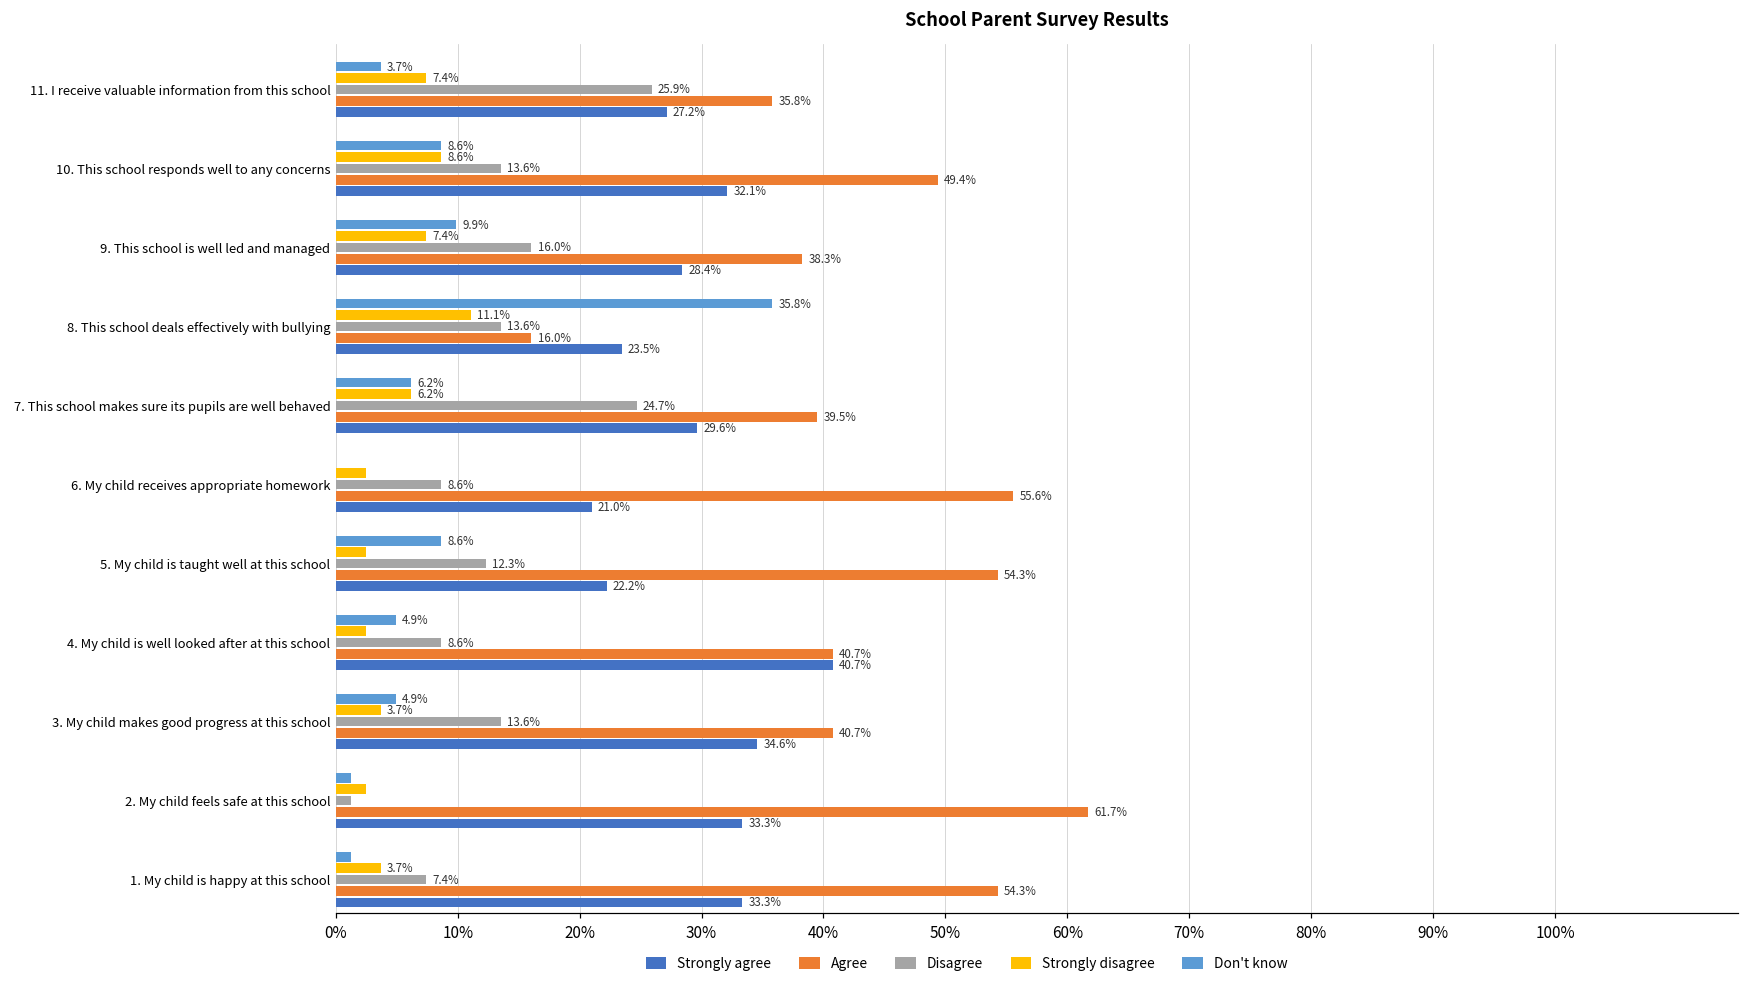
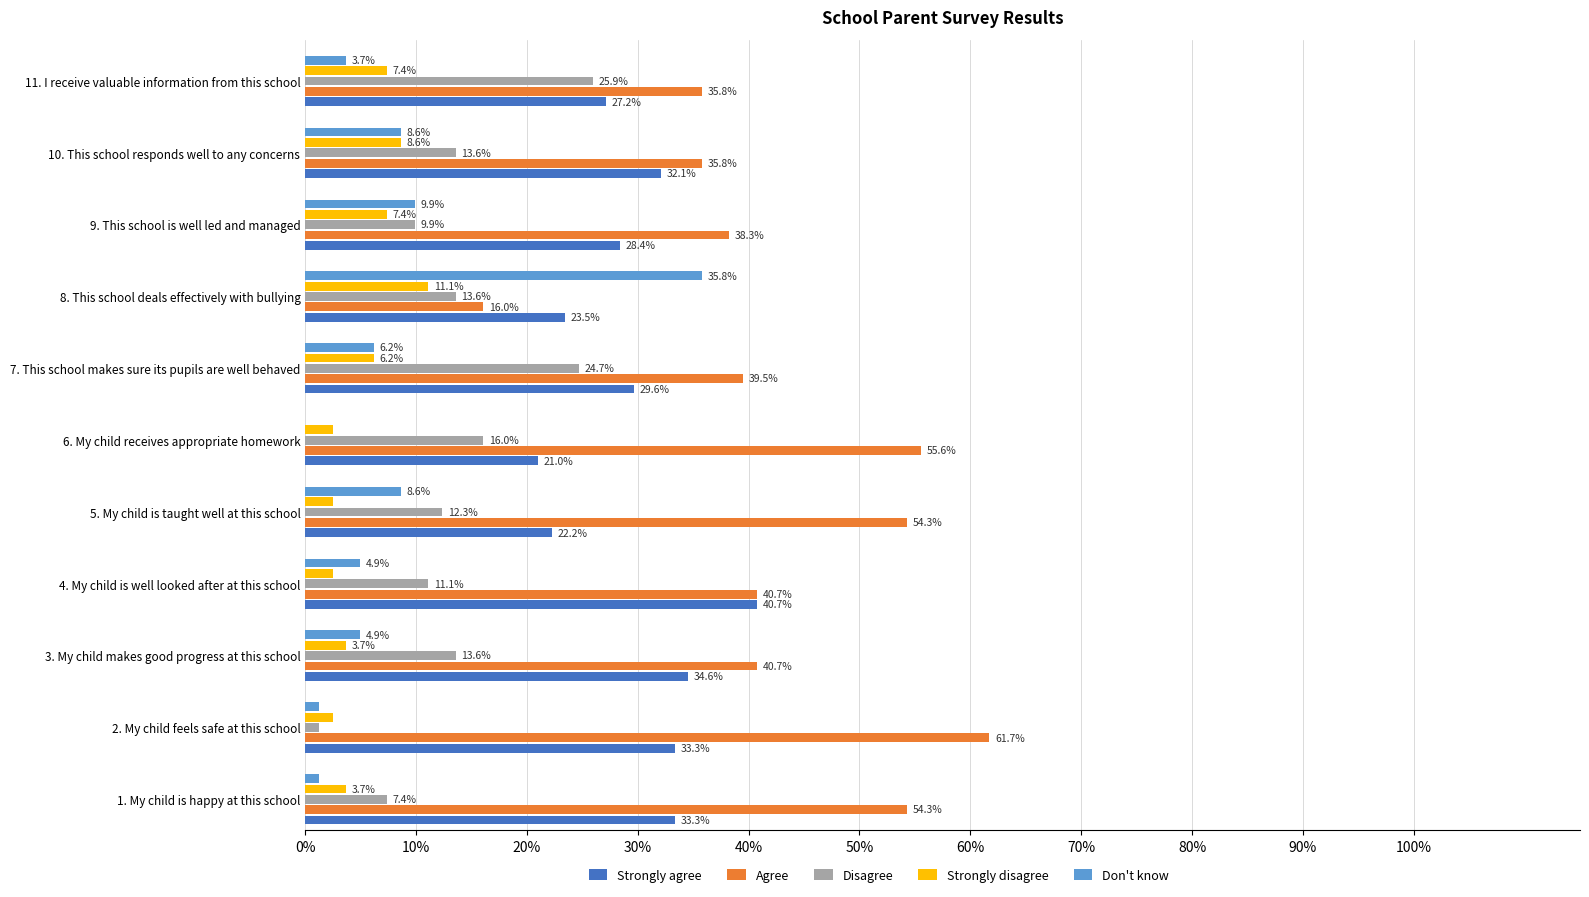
  {
    "Agree": {
      "11. I receive valuable information from this school": "35.8%",
-     "10. This school responds well to any concerns": "49.4%",
+     "10. This school responds well to any concerns": "35.8%",
      "9. This school is well led and managed": "38.3%",
      "8. This school deals effectively with bullying": "16.0%",
      "7. This school makes sure its pupils are well behaved": "39.5%",
      "6. My child receives appropriate homework": "55.6%",
      "5. My child is taught well at this school": "54.3%",
      "4. My child is well looked after at this school": "40.7%",
      "3. My child makes good progress at this school": "40.7%",
      "2. My child feels safe at this school": "61.7%",
      "1. My child is happy at this school": "54.3%"
    },
    "Disagree": {
      "11. I receive valuable information from this school": "25.9%",
      "10. This school responds well to any concerns": "13.6%",
-     "9. This school is well led and managed": "16.0%",
+     "9. This school is well led and managed": "9.9%",
      "8. This school deals effectively with bullying": "13.6%",
      "7. This school makes sure its pupils are well behaved": "24.7%",
-     "6. My child receives appropriate homework": "8.6%",
+     "6. My child receives appropriate homework": "16.0%",
      "5. My child is taught well at this school": "12.3%",
-     "4. My child is well looked after at this school": "8.6%",
+     "4. My child is well looked after at this school": "11.1%",
      "3. My child makes good progress at this school": "13.6%",
      "1. My child is happy at this school": "7.4%"
    },
    "Strongly disagree": {
      "11. I receive valuable information from this school": "7.4%",
      "10. This school responds well to any concerns": "8.6%",
      "9. This school is well led and managed": "7.4%",
      "8. This school deals effectively with bullying": "11.1%",
      "7. This school makes sure its pupils are well behaved": "6.2%",
      "3. My child makes good progress at this school": "3.7%",
      "1. My child is happy at this school": "3.7%"
    }
  }
